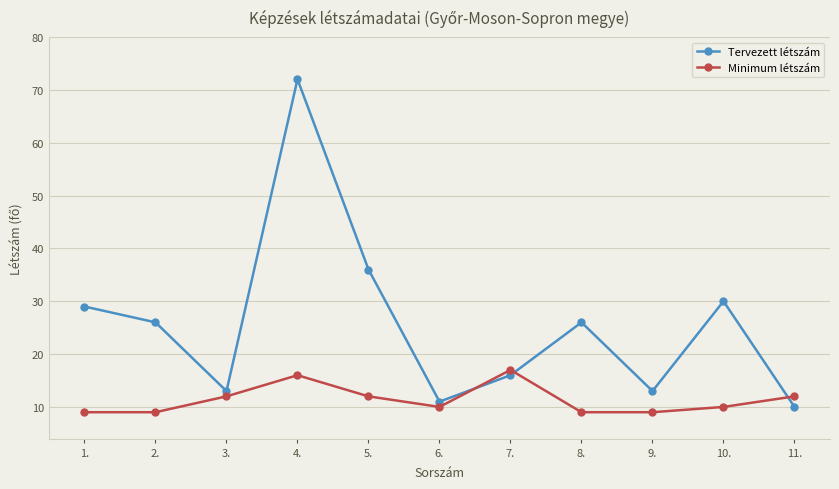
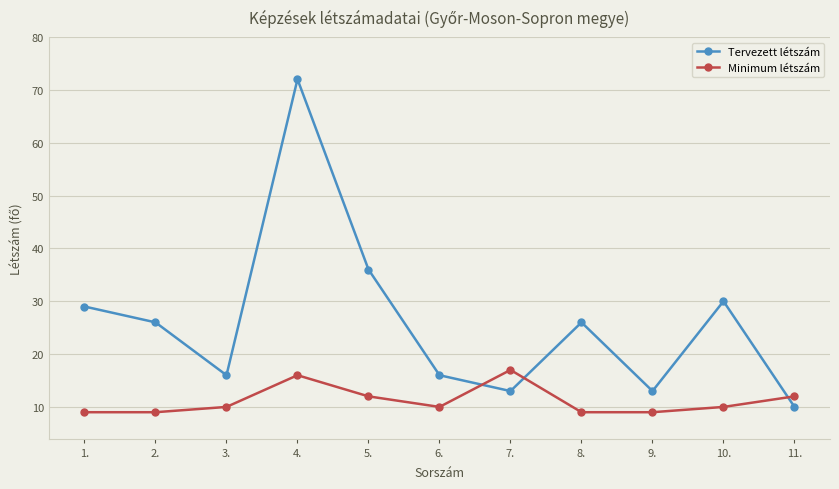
  {
    "Tervezett létszám": {
      "1.": 29,
      "2.": 26,
-     "3.": 13,
+     "3.": 16,
      "4.": 72,
      "5.": 36,
-     "6.": 11,
-     "7.": 16,
+     "6.": 16,
+     "7.": 13,
      "8.": 26,
      "9.": 13,
      "10.": 30,
      "11.": 10
    },
    "Minimum létszám": {
      "1.": 9,
      "2.": 9,
-     "3.": 12,
+     "3.": 10,
      "4.": 16,
      "5.": 12,
      "6.": 10,
      "7.": 17,
      "8.": 9,
      "9.": 9,
      "10.": 10,
      "11.": 12
    }
  }
